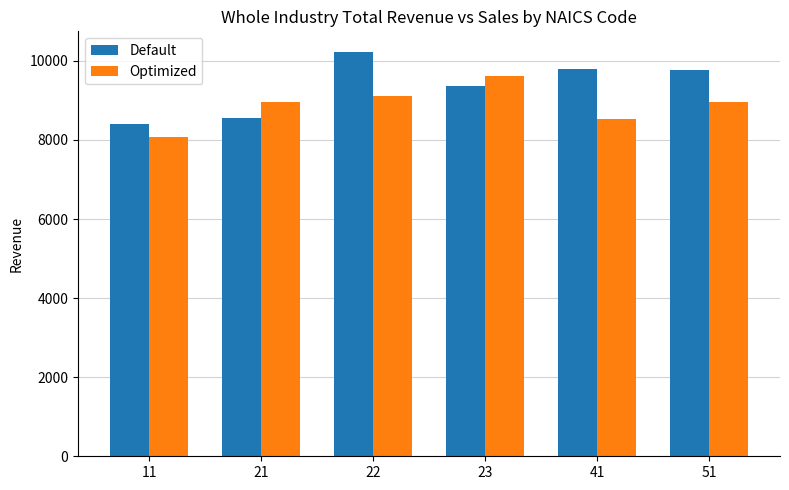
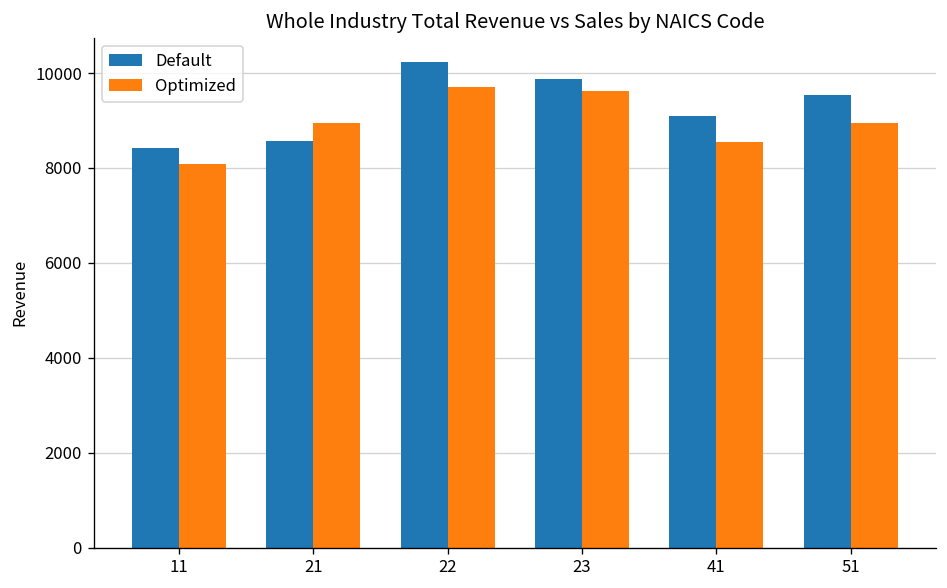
  {
    "Default": {
      "11": 8400,
      "21": 8600,
      "22": 10200,
-     "23": 9400,
-     "41": 9800,
-     "51": 9800
+     "23": 9900,
+     "41": 9100,
+     "51": 9500
    },
    "Optimized": {
      "11": 8100,
      "21": 8900,
-     "22": 9100,
+     "22": 9700,
      "23": 9600,
      "41": 8500,
      "51": 9000
    }
  }
